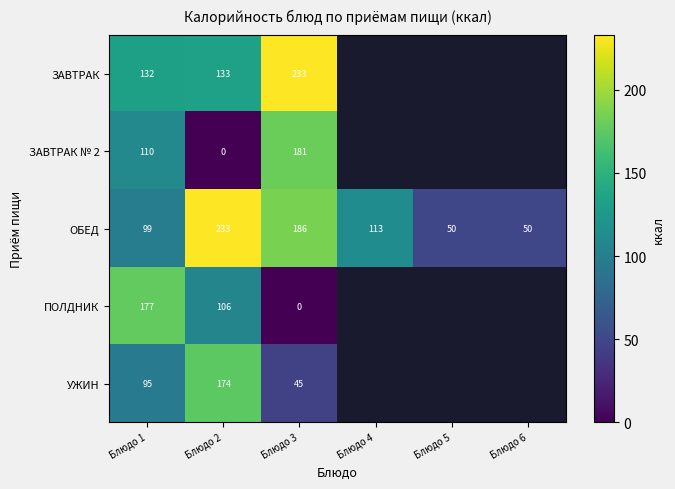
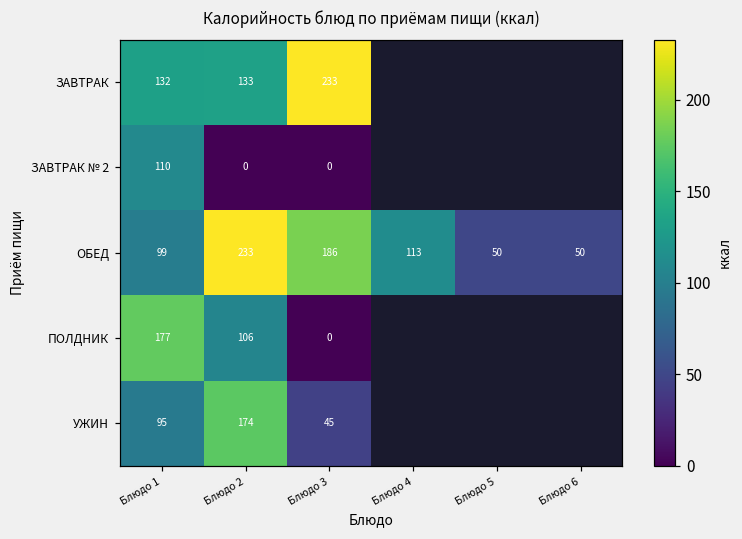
  {
    "ЗАВТРАК": {
      "Блюдо 1": 132,
      "Блюдо 2": 133,
      "Блюдо 3": 233
    },
    "ЗАВТРАК № 2": {
      "Блюдо 1": 110,
      "Блюдо 2": 0,
-     "Блюдо 3": 181
+     "Блюдо 3": 0
    },
    "ОБЕД": {
      "Блюдо 1": 99,
      "Блюдо 2": 233,
      "Блюдо 3": 186,
      "Блюдо 4": 113,
      "Блюдо 5": 50,
      "Блюдо 6": 50
    },
    "ПОЛДНИК": {
      "Блюдо 1": 177,
      "Блюдо 2": 106,
      "Блюдо 3": 0
    },
    "УЖИН": {
      "Блюдо 1": 95,
      "Блюдо 2": 174,
      "Блюдо 3": 45
    }
  }
